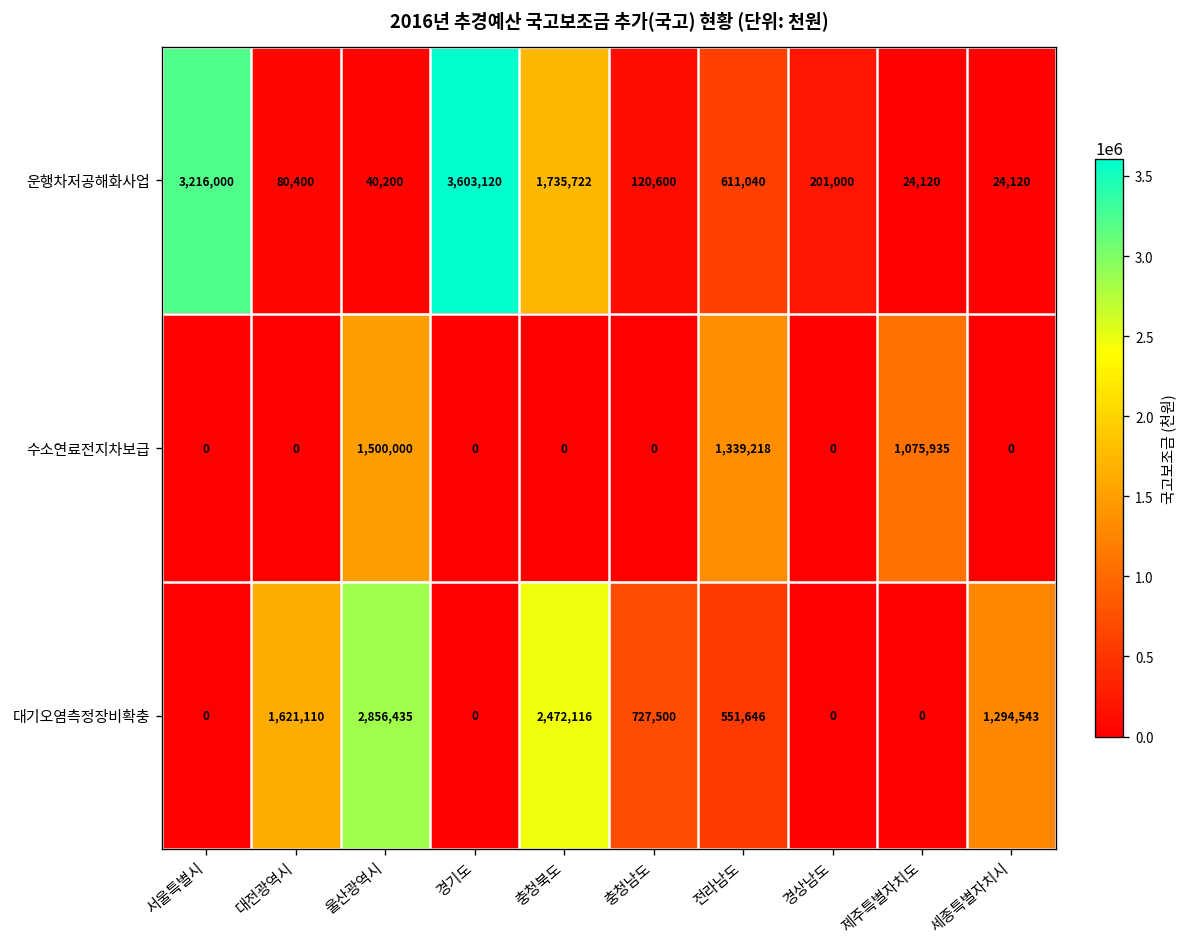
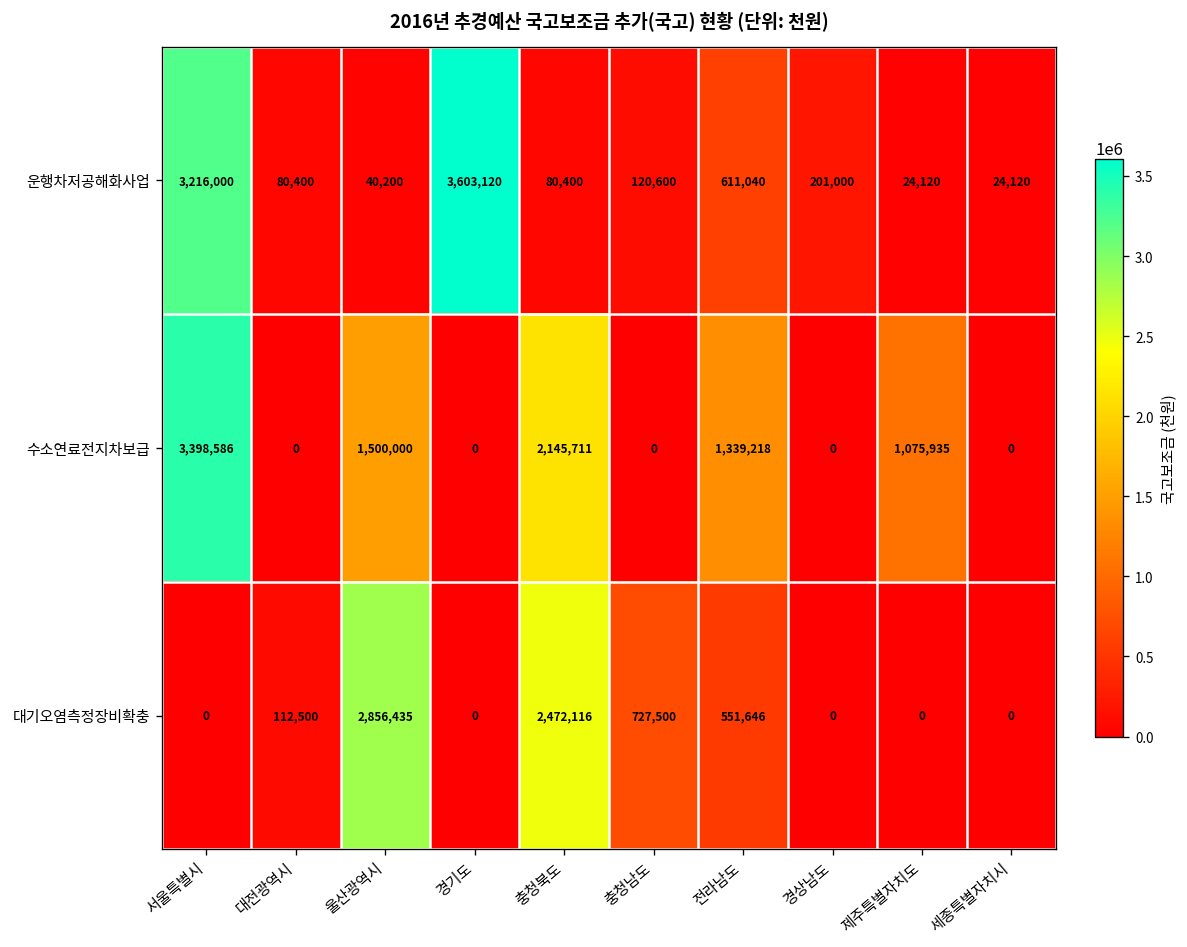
  {
    "운행차저공해화사업": {
      "서울특별시": "3,216,000",
      "대전광역시": "80,400",
      "울산광역시": "40,200",
      "경기도": "3,603,120",
-     "충청북도": "1,735,722",
+     "충청북도": "80,400",
      "충청남도": "120,600",
      "전라남도": "611,040",
      "경상남도": "201,000",
      "제주특별자치도": "24,120",
      "세종특별자치시": "24,120"
    },
    "수소연료전지차보급": {
-     "서울특별시": "0",
+     "서울특별시": "3,398,586",
      "대전광역시": "0",
      "울산광역시": "1,500,000",
      "경기도": "0",
-     "충청북도": "0",
+     "충청북도": "2,145,711",
      "충청남도": "0",
      "전라남도": "1,339,218",
      "경상남도": "0",
      "제주특별자치도": "1,075,935",
      "세종특별자치시": "0"
    },
    "대기오염측정장비확충": {
      "서울특별시": "0",
-     "대전광역시": "1,621,110",
+     "대전광역시": "112,500",
      "울산광역시": "2,856,435",
      "경기도": "0",
      "충청북도": "2,472,116",
      "충청남도": "727,500",
      "전라남도": "551,646",
      "경상남도": "0",
      "제주특별자치도": "0",
-     "세종특별자치시": "1,294,543"
+     "세종특별자치시": "0"
    }
  }
